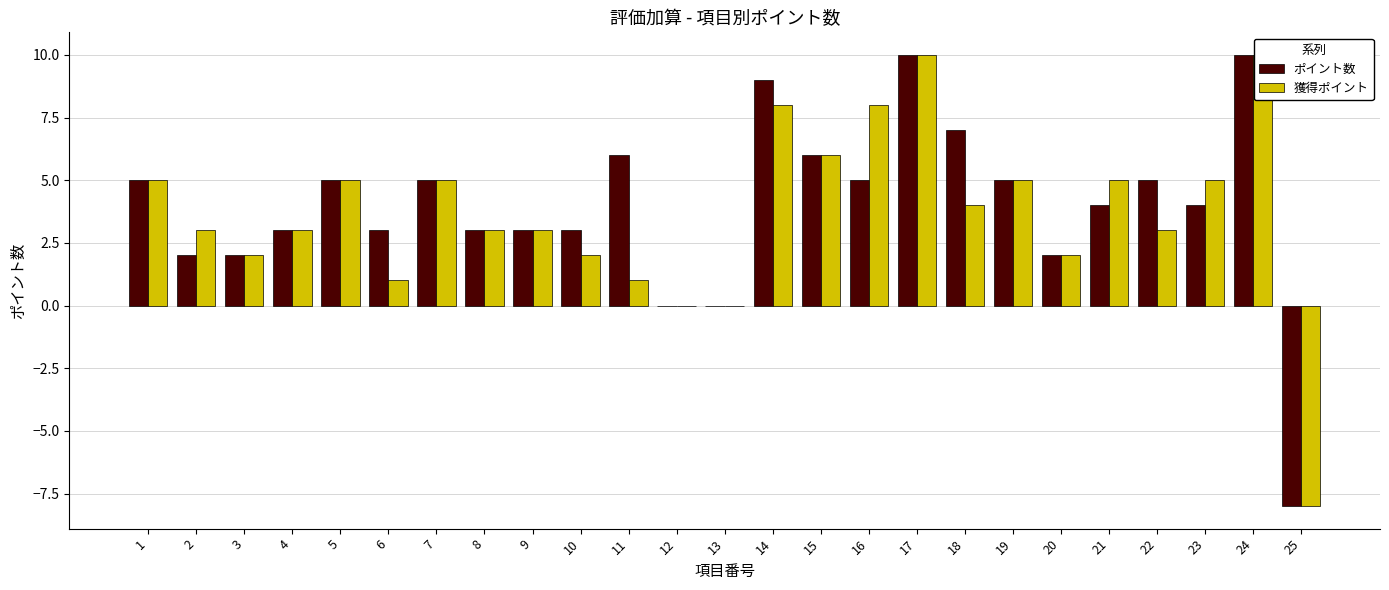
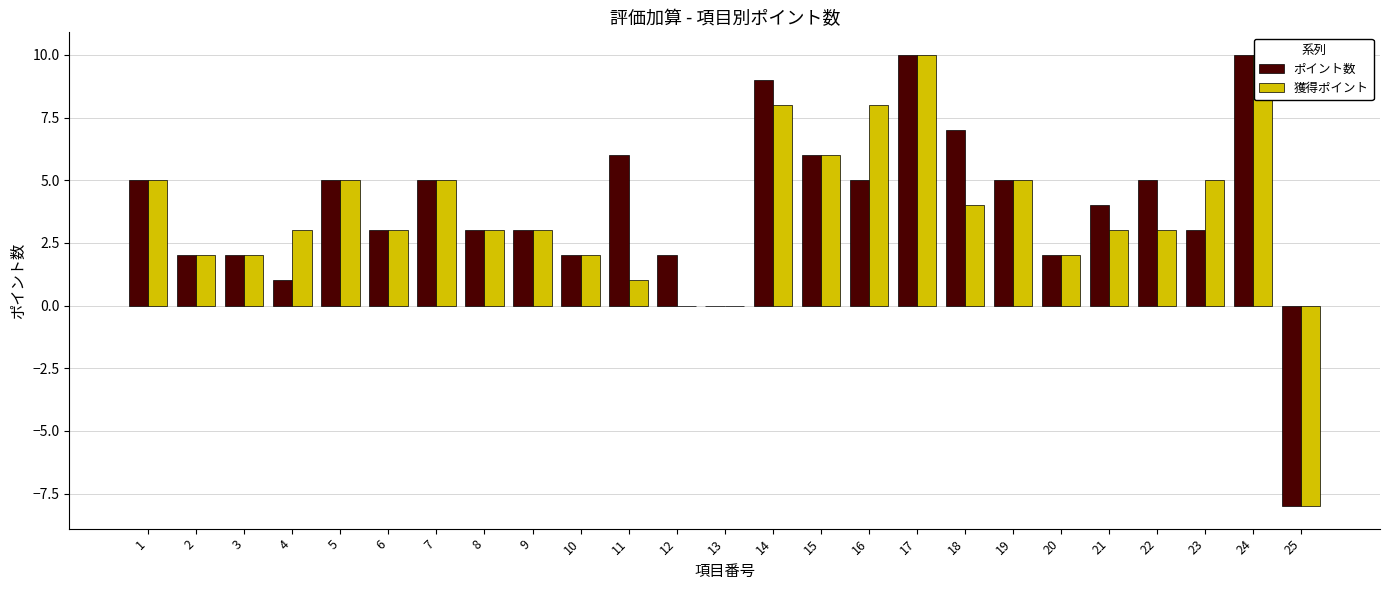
  {
    "ポイント数": {
      "1": 5,
      "2": 2,
      "3": 2,
-     "4": 3,
+     "4": 1,
      "5": 5,
      "6": 3,
      "7": 5,
      "8": 3,
      "9": 3,
-     "10": 3,
+     "10": 2,
      "11": 6,
-     "12": 0,
+     "12": 2,
      "13": 0,
      "14": 9,
      "15": 6,
      "16": 5,
      "17": 10,
      "18": 7,
      "19": 5,
      "20": 2,
      "21": 4,
      "22": 5,
-     "23": 4,
+     "23": 3,
      "24": 10,
      "25": -8
    },
    "獲得ポイント": {
      "1": 5,
-     "2": 3,
+     "2": 2,
      "3": 2,
      "4": 3,
      "5": 5,
-     "6": 1,
+     "6": 3,
      "7": 5,
      "8": 3,
      "9": 3,
      "10": 2,
      "11": 1,
      "12": 0,
      "13": 0,
      "14": 8,
      "15": 6,
      "16": 8,
      "17": 10,
      "18": 4,
      "19": 5,
      "20": 2,
-     "21": 5,
+     "21": 3,
      "22": 3,
      "23": 5,
      "25": -8
    }
  }
